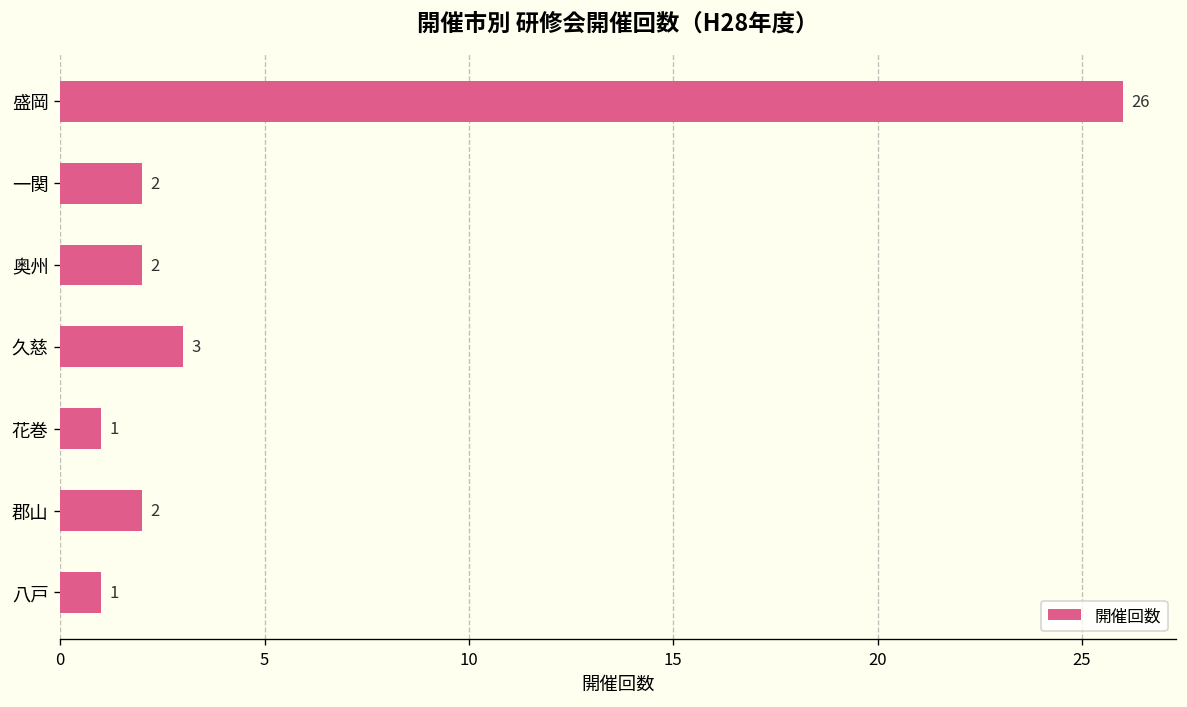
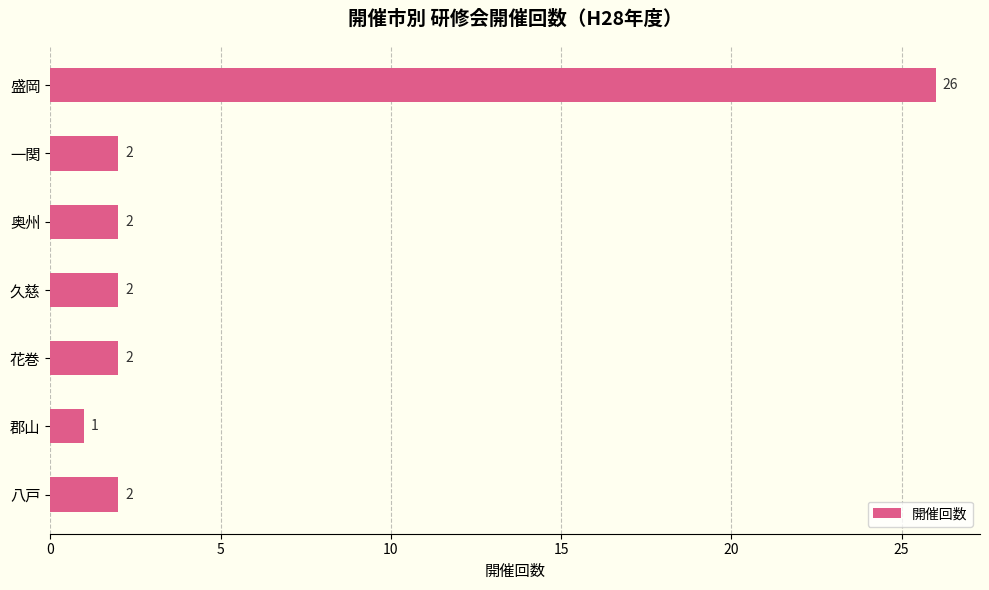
  {
    "盛岡": 26,
    "一関": 2,
    "奥州": 2,
-   "久慈": 3,
-   "花巻": 1,
-   "郡山": 2,
-   "八戸": 1
+   "久慈": 2,
+   "花巻": 2,
+   "郡山": 1,
+   "八戸": 2
  }
